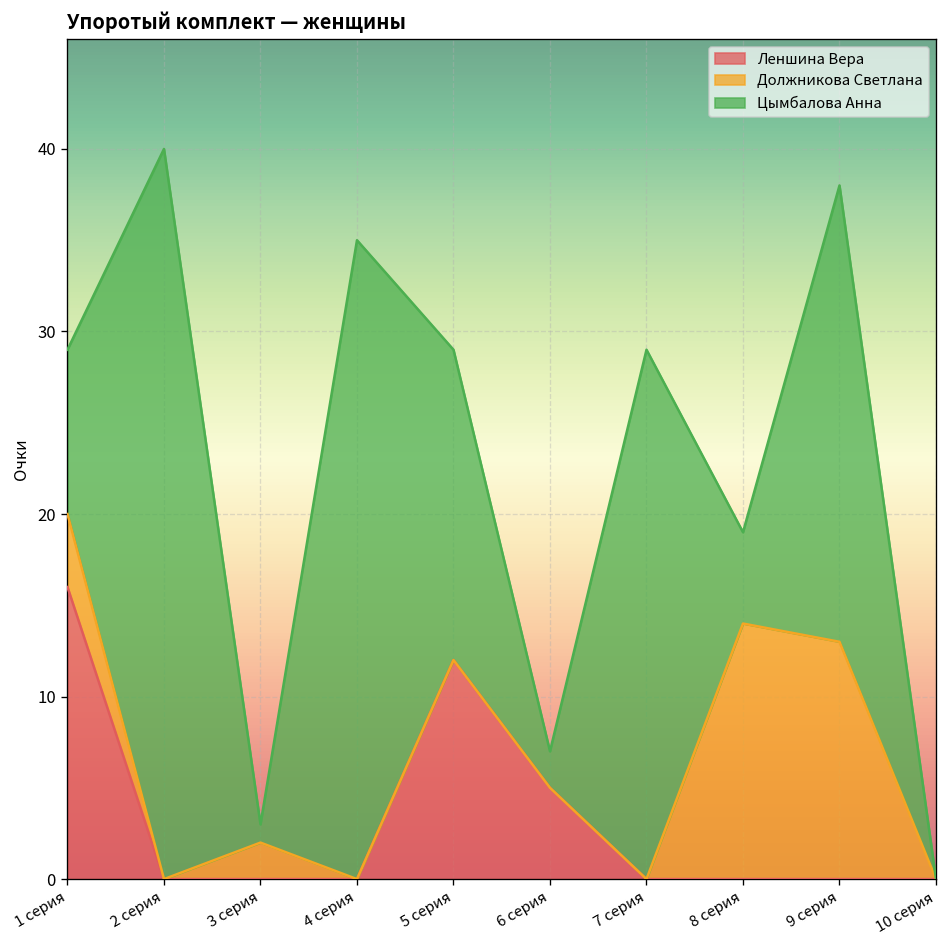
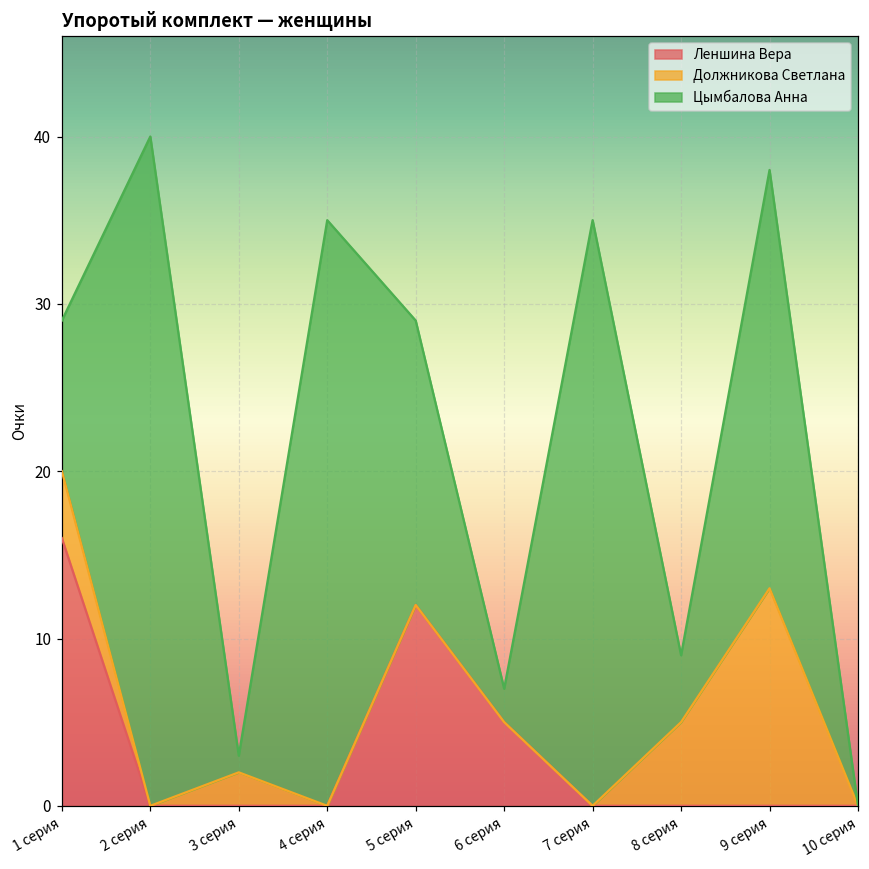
  {
    "Леншина Вера": {
      "1 серия": 16,
      "3 серия": 0,
      "8 серия": 0,
      "9 серия": 0
    },
    "Должникова Светлана": {
      "1 серия": 4,
      "3 серия": 2,
-     "8 серия": 14,
+     "8 серия": 5,
      "9 серия": 13
    },
    "Цымбалова Анна": {
      "1 серия": 9,
      "2 серия": 40,
      "3 серия": 1,
      "4 серия": 35,
      "5 серия": 17,
      "6 серия": 2,
-     "7 серия": 29,
-     "8 серия": 5,
+     "7 серия": 35,
+     "8 серия": 4,
      "9 серия": 25
    }
  }
